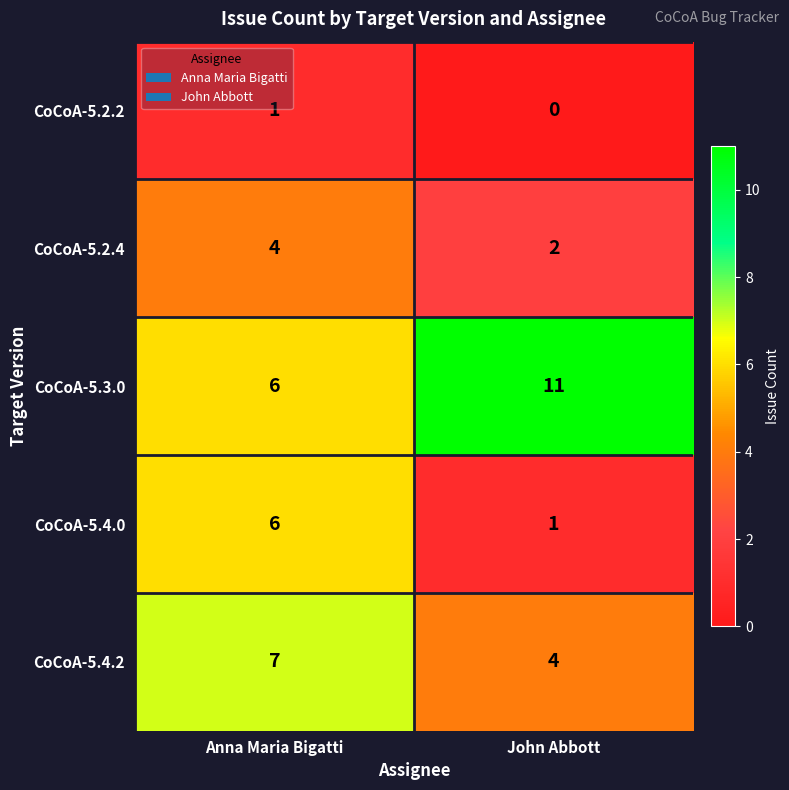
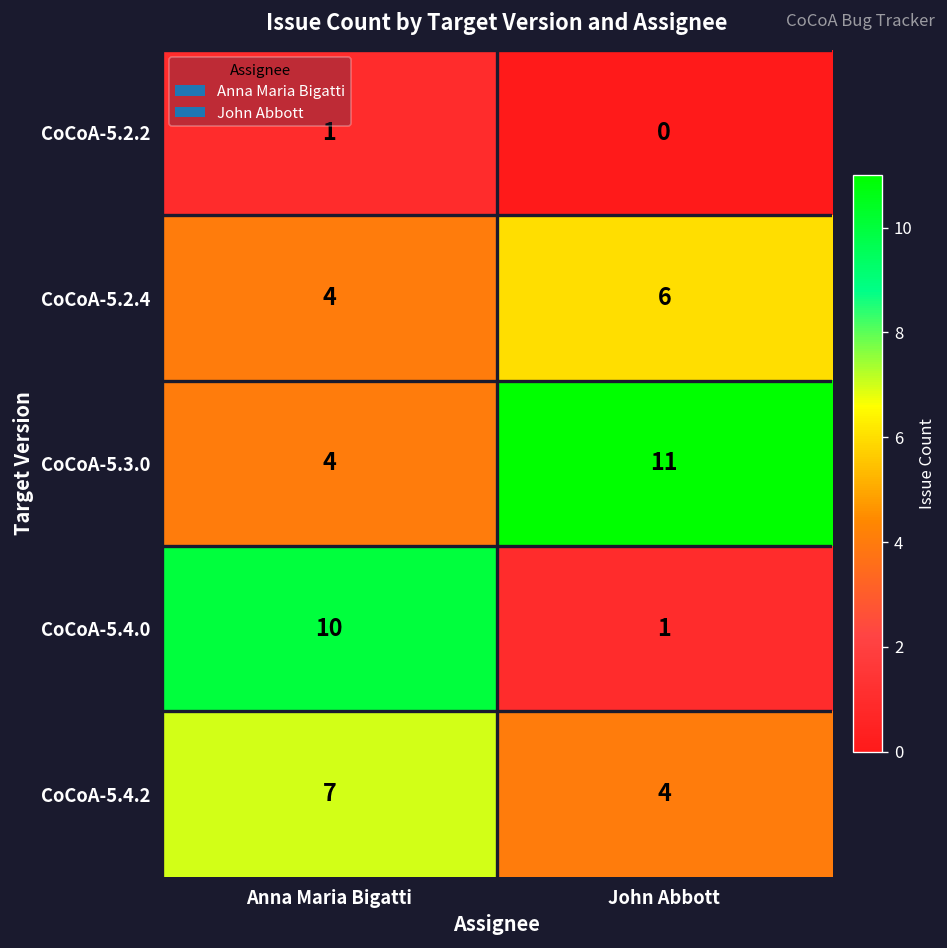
  {
    "CoCoA-5.2.2": {
      "John Abbott": 0
    },
    "CoCoA-5.2.4": {
      "Anna Maria Bigatti": 4,
-     "John Abbott": 2
+     "John Abbott": 6
    },
    "CoCoA-5.3.0": {
-     "Anna Maria Bigatti": 6,
+     "Anna Maria Bigatti": 4,
      "John Abbott": 11
    },
    "CoCoA-5.4.0": {
-     "Anna Maria Bigatti": 6,
+     "Anna Maria Bigatti": 10,
      "John Abbott": 1
    },
    "CoCoA-5.4.2": {
      "Anna Maria Bigatti": 7,
      "John Abbott": 4
    }
  }
